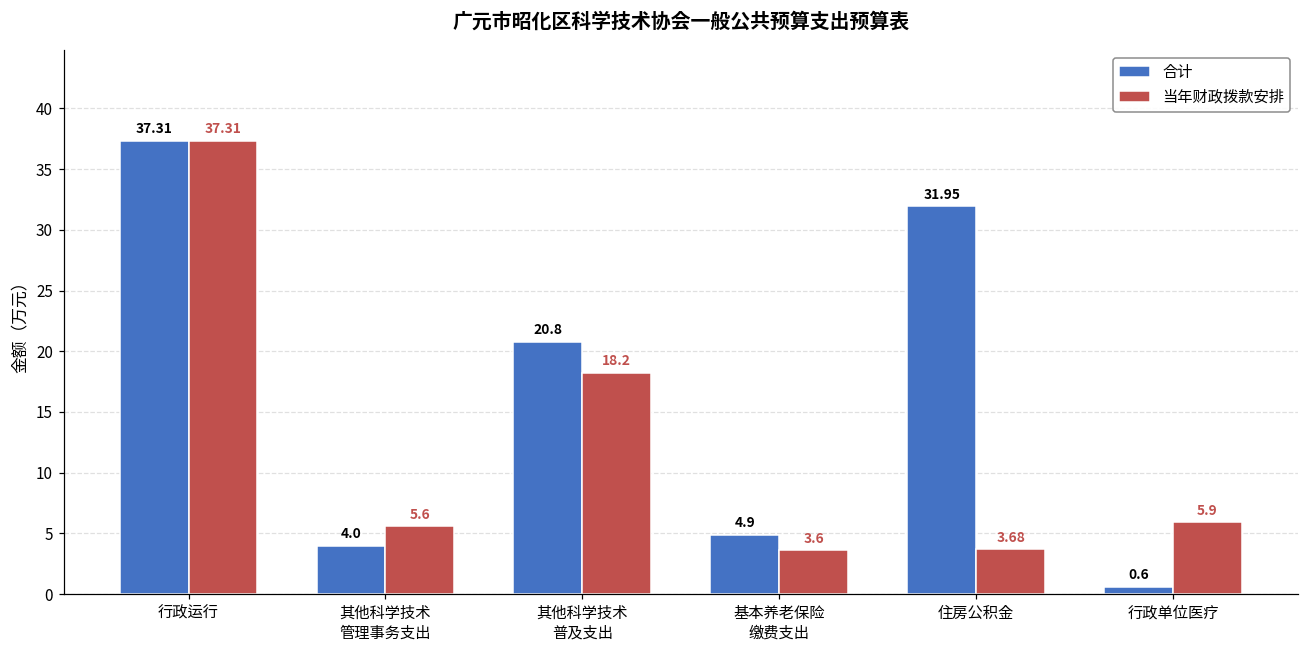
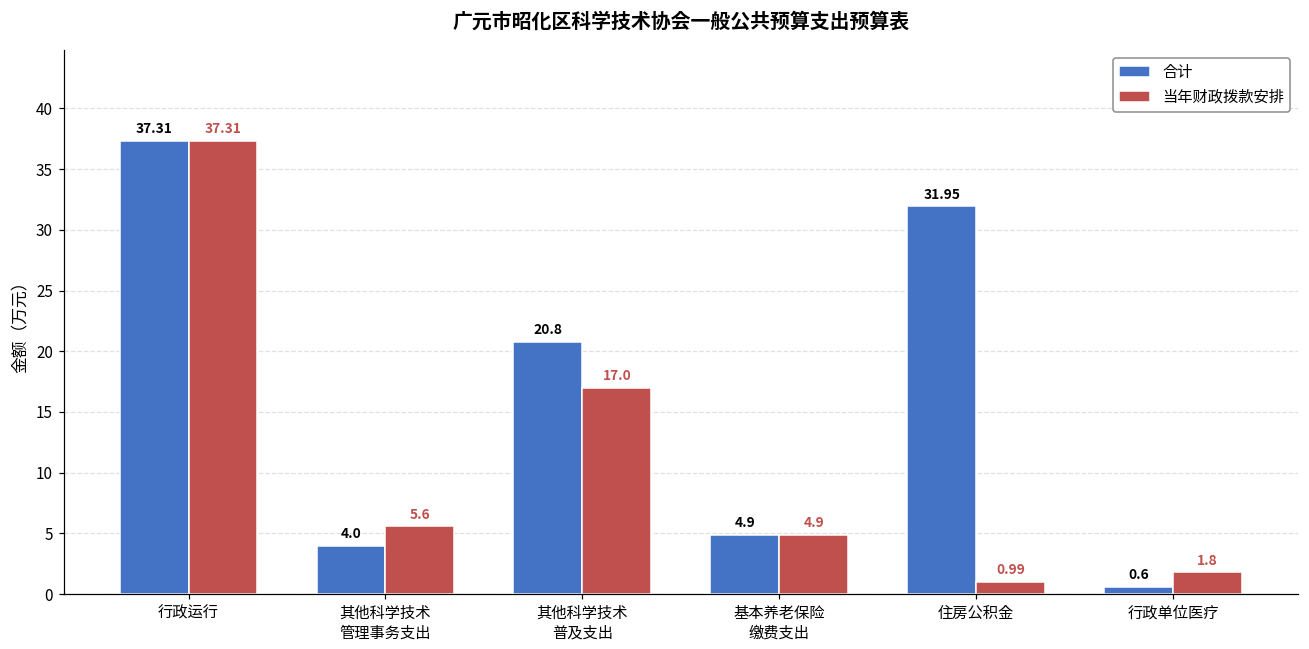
  {
    "合计": {
      "行政运行": 37.31,
      "其他科学技术 管理事务支出": 4.0,
      "其他科学技术 普及支出": 20.8,
      "基本养老保险 缴费支出": 4.9,
      "住房公积金": 31.95,
      "行政单位医疗": 0.6
    },
    "当年财政拨款安排": {
      "行政运行": 37.31,
      "其他科学技术 管理事务支出": 5.6,
-     "其他科学技术 普及支出": 18.2,
-     "基本养老保险 缴费支出": 3.6,
-     "住房公积金": 3.68,
-     "行政单位医疗": 5.9
+     "其他科学技术 普及支出": 17.0,
+     "基本养老保险 缴费支出": 4.9,
+     "住房公积金": 0.99,
+     "行政单位医疗": 1.8
    }
  }
